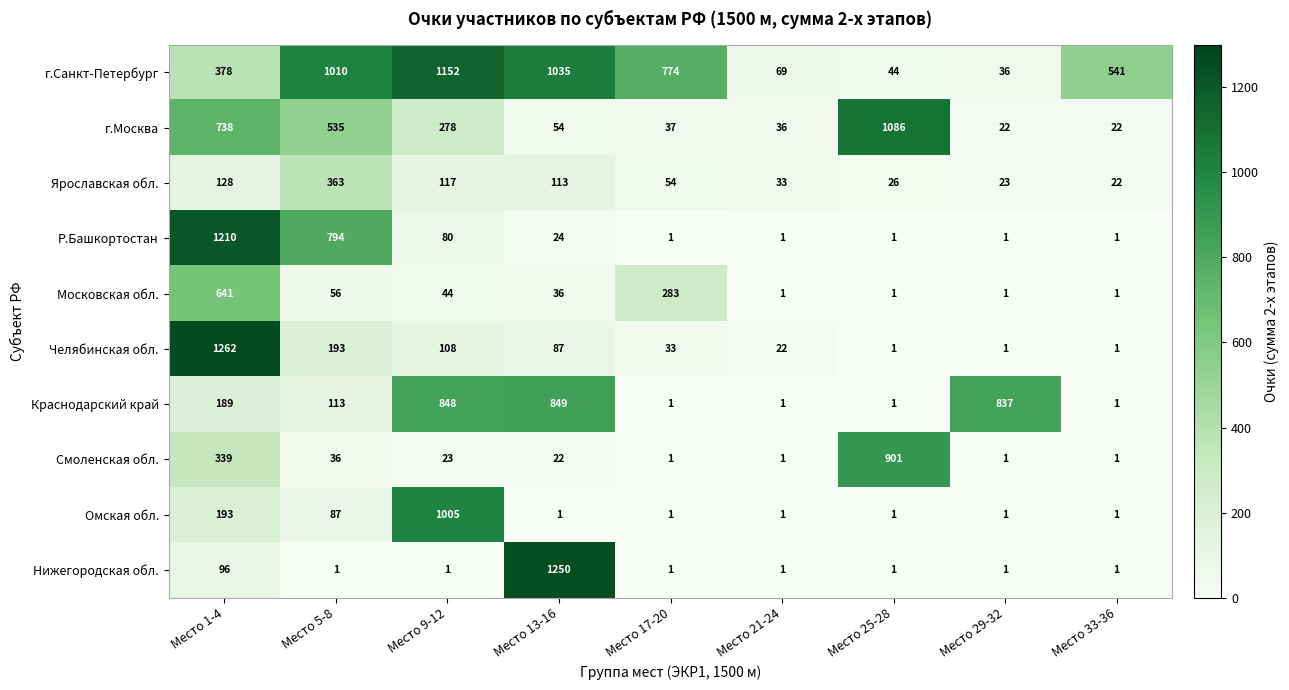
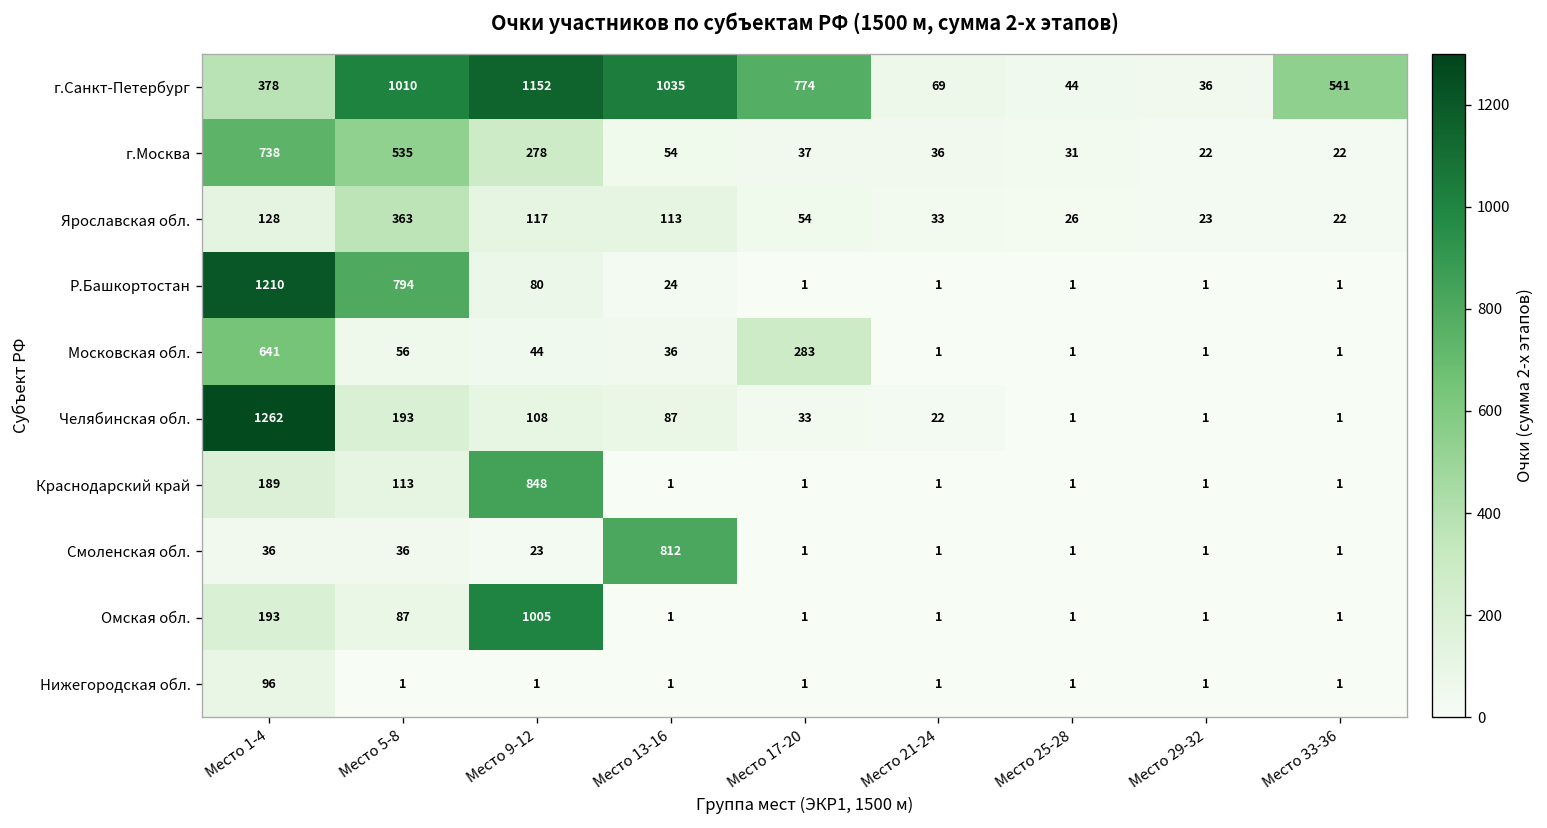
  {
    "г.Санкт-Петербург": {
      "Место 1-4": 378,
      "Место 5-8": 1010,
      "Место 9-12": 1152,
      "Место 13-16": 1035,
      "Место 17-20": 774,
      "Место 21-24": 69,
      "Место 25-28": 44,
      "Место 29-32": 36,
      "Место 33-36": 541
    },
    "г.Москва": {
      "Место 1-4": 738,
      "Место 5-8": 535,
      "Место 9-12": 278,
      "Место 13-16": 54,
      "Место 17-20": 37,
      "Место 21-24": 36,
-     "Место 25-28": 1086,
+     "Место 25-28": 31,
      "Место 29-32": 22,
      "Место 33-36": 22
    },
    "Ярославская обл.": {
      "Место 1-4": 128,
      "Место 5-8": 363,
      "Место 9-12": 117,
      "Место 13-16": 113,
      "Место 17-20": 54,
      "Место 21-24": 33,
      "Место 25-28": 26,
      "Место 29-32": 23,
      "Место 33-36": 22
    },
    "Р.Башкортостан": {
      "Место 1-4": 1210,
      "Место 5-8": 794,
      "Место 9-12": 80,
      "Место 13-16": 24,
      "Место 17-20": 1,
      "Место 21-24": 1,
      "Место 25-28": 1,
      "Место 29-32": 1,
      "Место 33-36": 1
    },
    "Московская обл.": {
      "Место 1-4": 641,
      "Место 5-8": 56,
      "Место 9-12": 44,
      "Место 13-16": 36,
      "Место 17-20": 283,
      "Место 21-24": 1,
      "Место 25-28": 1,
      "Место 29-32": 1,
      "Место 33-36": 1
    },
    "Челябинская обл.": {
      "Место 1-4": 1262,
      "Место 5-8": 193,
      "Место 9-12": 108,
      "Место 13-16": 87,
      "Место 17-20": 33,
      "Место 21-24": 22,
      "Место 25-28": 1,
      "Место 29-32": 1,
      "Место 33-36": 1
    },
    "Краснодарский край": {
      "Место 1-4": 189,
      "Место 5-8": 113,
      "Место 9-12": 848,
-     "Место 13-16": 849,
+     "Место 13-16": 1,
      "Место 17-20": 1,
      "Место 21-24": 1,
      "Место 25-28": 1,
-     "Место 29-32": 837,
+     "Место 29-32": 1,
      "Место 33-36": 1
    },
    "Смоленская обл.": {
-     "Место 1-4": 339,
+     "Место 1-4": 36,
      "Место 5-8": 36,
      "Место 9-12": 23,
-     "Место 13-16": 22,
+     "Место 13-16": 812,
      "Место 17-20": 1,
      "Место 21-24": 1,
-     "Место 25-28": 901,
+     "Место 25-28": 1,
      "Место 29-32": 1,
      "Место 33-36": 1
    },
    "Омская обл.": {
      "Место 1-4": 193,
      "Место 5-8": 87,
      "Место 9-12": 1005,
      "Место 13-16": 1,
      "Место 17-20": 1,
      "Место 21-24": 1,
      "Место 25-28": 1,
      "Место 29-32": 1,
      "Место 33-36": 1
    },
    "Нижегородская обл.": {
      "Место 1-4": 96,
      "Место 5-8": 1,
      "Место 9-12": 1,
-     "Место 13-16": 1250,
+     "Место 13-16": 1,
      "Место 17-20": 1,
      "Место 21-24": 1,
      "Место 25-28": 1,
      "Место 29-32": 1,
      "Место 33-36": 1
    }
  }
